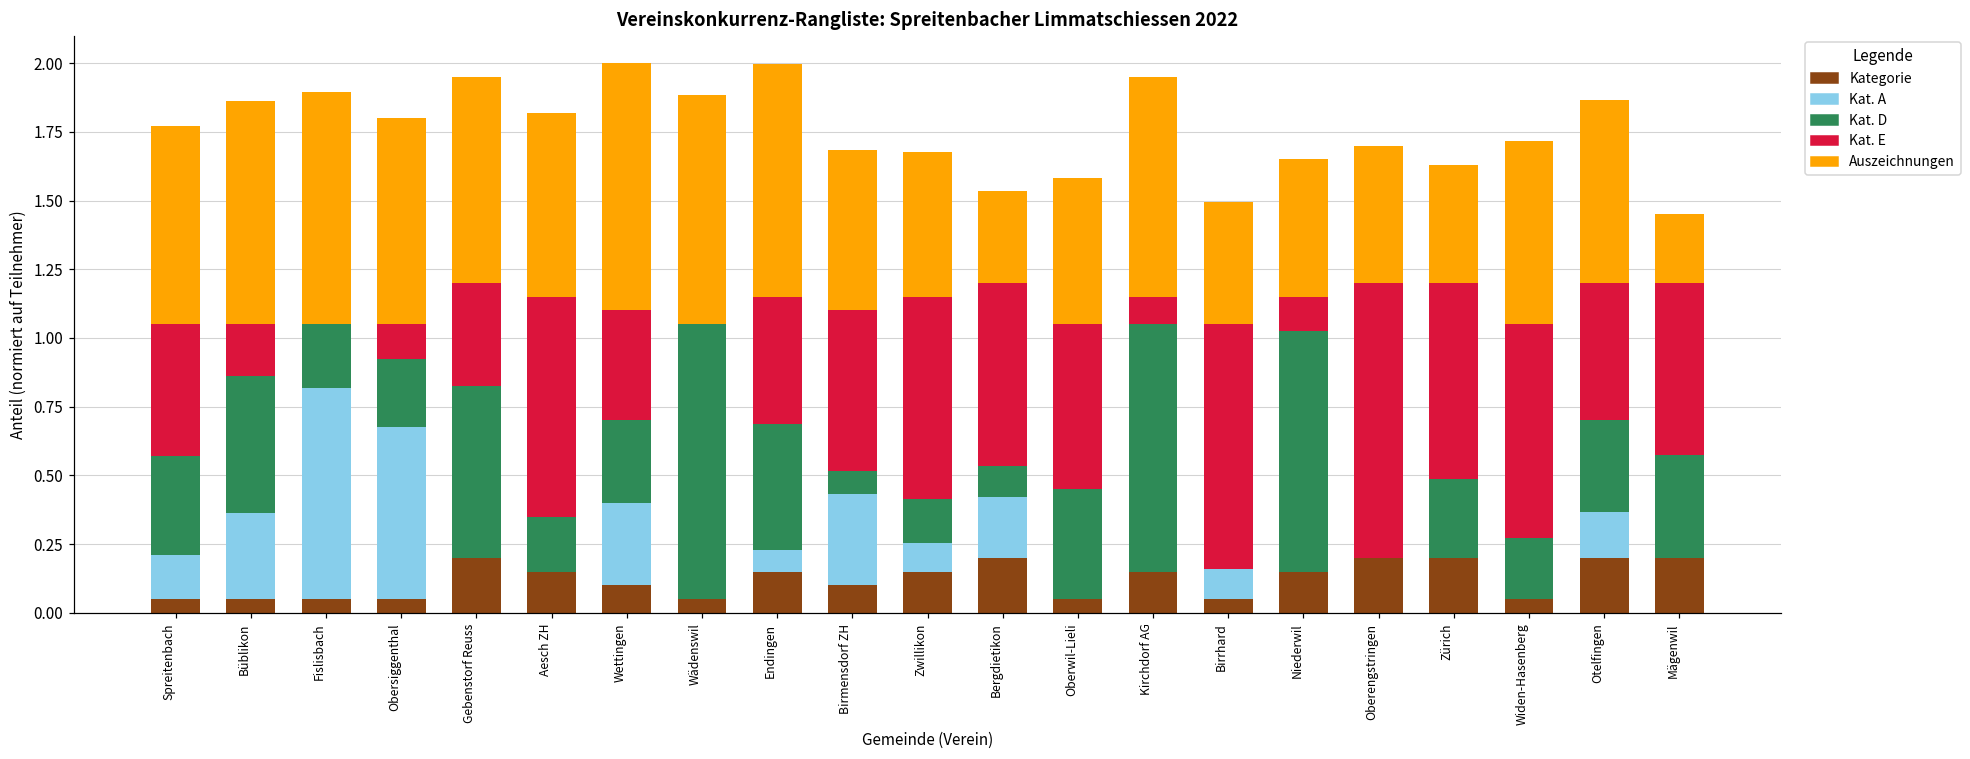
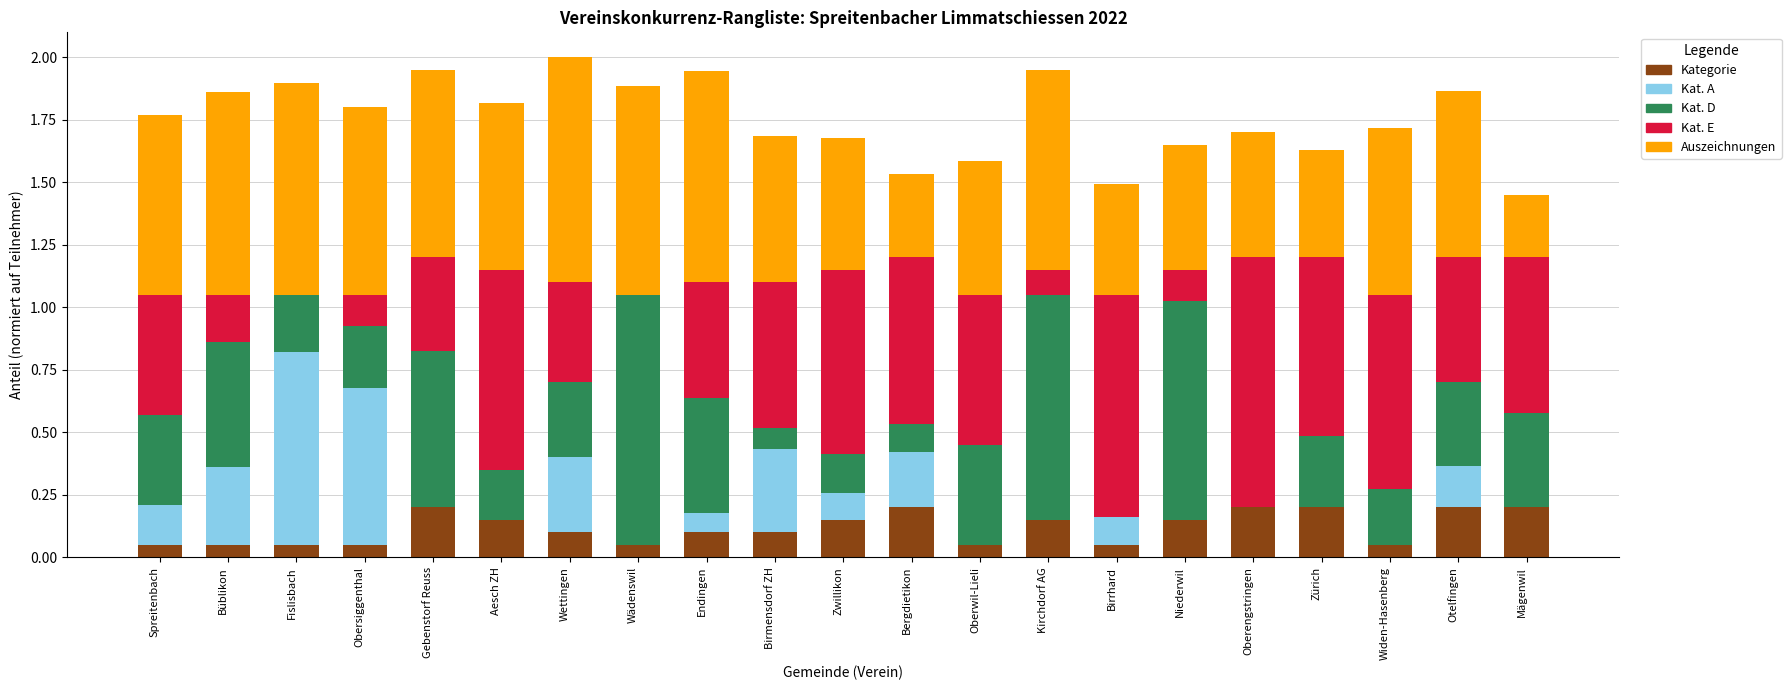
  {
    "Kategorie": {
      "Spreitenbach": 0.05,
      "Büblikon": 0.05,
      "Fislisbach": 0.05,
      "Obersiggenthal": 0.05,
      "Gebenstorf Reuss": 0.20,
      "Aesch ZH": 0.15,
      "Wettingen": 0.10,
      "Wädenswil": 0.05,
-     "Endingen": 0.15,
+     "Endingen": 0.10,
      "Birmensdorf ZH": 0.10,
      "Zwillikon": 0.15,
      "Bergdietikon": 0.20,
      "Oberwil-Lieli": 0.05,
      "Kirchdorf AG": 0.15,
      "Birrhard": 0.05,
      "Niederwil": 0.15,
      "Oberengstringen": 0.20,
      "Zürich": 0.20,
      "Widen-Hasenberg": 0.05,
      "Otelfingen": 0.20,
      "Mägenwil": 0.20
    },
    "Kat. A": {
      "Spreitenbach": 0.16,
      "Büblikon": 0.31,
      "Fislisbach": 0.77,
      "Obersiggenthal": 0.63,
      "Gebenstorf Reuss": 0.00,
      "Aesch ZH": 0.00,
      "Wettingen": 0.30,
      "Wädenswil": 0.00,
      "Endingen": 0.08,
      "Birmensdorf ZH": 0.33,
      "Zwillikon": 0.11,
      "Bergdietikon": 0.22,
      "Oberwil-Lieli": 0.00,
      "Kirchdorf AG": 0.00,
      "Birrhard": 0.11,
      "Niederwil": 0.00,
      "Oberengstringen": 0.00,
      "Zürich": 0.00,
      "Widen-Hasenberg": 0.00,
      "Otelfingen": 0.17,
      "Mägenwil": 0.00
    },
    "Kat. D": {
      "Spreitenbach": 0.36,
      "Büblikon": 0.50,
      "Fislisbach": 0.23,
      "Obersiggenthal": 0.25,
      "Gebenstorf Reuss": 0.63,
      "Aesch ZH": 0.20,
      "Wettingen": 0.30,
      "Wädenswil": 1.00,
      "Endingen": 0.46,
      "Birmensdorf ZH": 0.08,
      "Zwillikon": 0.16,
      "Bergdietikon": 0.11,
      "Oberwil-Lieli": 0.40,
      "Kirchdorf AG": 0.90,
      "Birrhard": 0.00,
      "Niederwil": 0.88,
      "Oberengstringen": 0.00,
      "Zürich": 0.29,
      "Widen-Hasenberg": 0.22,
      "Otelfingen": 0.33,
      "Mägenwil": 0.37
    },
    "Kat. E": {
      "Spreitenbach": 0.48,
      "Büblikon": 0.19,
      "Fislisbach": 0.00,
      "Obersiggenthal": 0.13,
      "Gebenstorf Reuss": 0.38,
      "Aesch ZH": 0.80,
      "Wettingen": 0.40,
      "Wädenswil": 0.00,
      "Endingen": 0.46,
      "Birmensdorf ZH": 0.58,
      "Zwillikon": 0.74,
      "Bergdietikon": 0.67,
      "Oberwil-Lieli": 0.60,
      "Kirchdorf AG": 0.10,
      "Birrhard": 0.89,
      "Niederwil": 0.13,
      "Oberengstringen": 1.00,
      "Zürich": 0.71,
      "Widen-Hasenberg": 0.78,
      "Otelfingen": 0.50,
      "Mägenwil": 0.63
    },
    "Auszeichnungen": {
      "Spreitenbach": 0.72,
      "Büblikon": 0.81,
      "Fislisbach": 0.85,
      "Obersiggenthal": 0.75,
      "Gebenstorf Reuss": 0.75,
      "Aesch ZH": 0.67,
      "Wettingen": 0.90,
      "Wädenswil": 0.83,
      "Endingen": 0.85,
      "Birmensdorf ZH": 0.58,
      "Zwillikon": 0.53,
      "Bergdietikon": 0.33,
      "Oberwil-Lieli": 0.53,
      "Kirchdorf AG": 0.80,
      "Birrhard": 0.44,
      "Niederwil": 0.50,
      "Oberengstringen": 0.50,
      "Zürich": 0.43,
      "Widen-Hasenberg": 0.67,
      "Otelfingen": 0.67,
      "Mägenwil": 0.25
    }
  }
